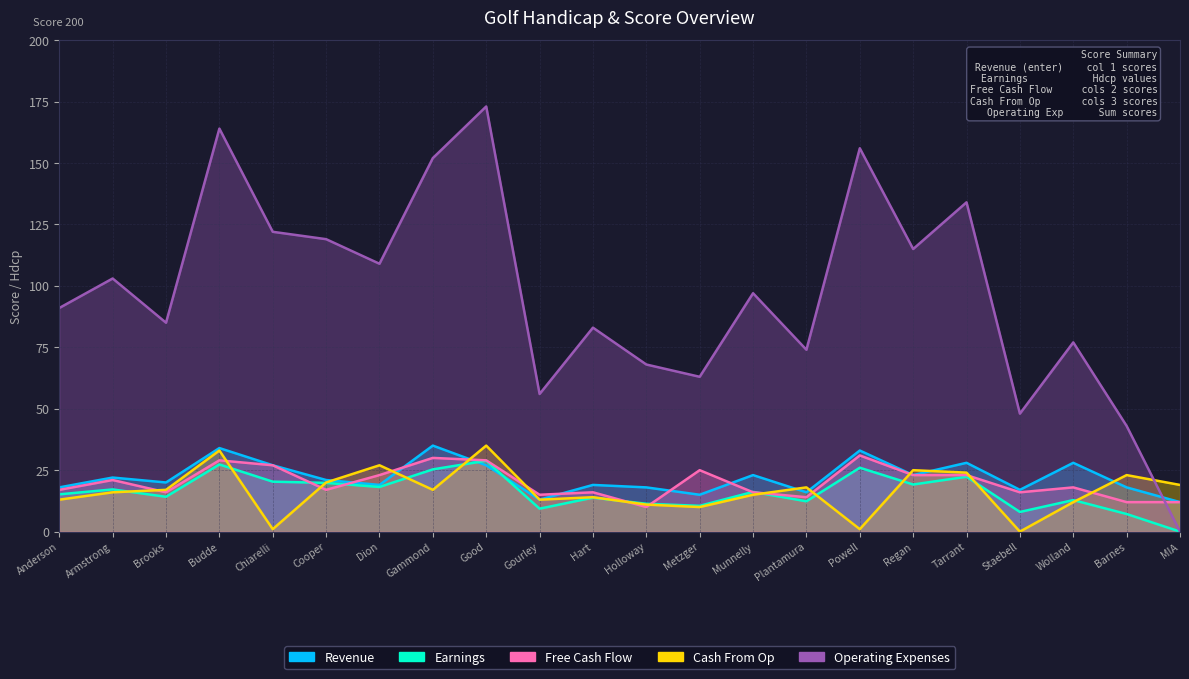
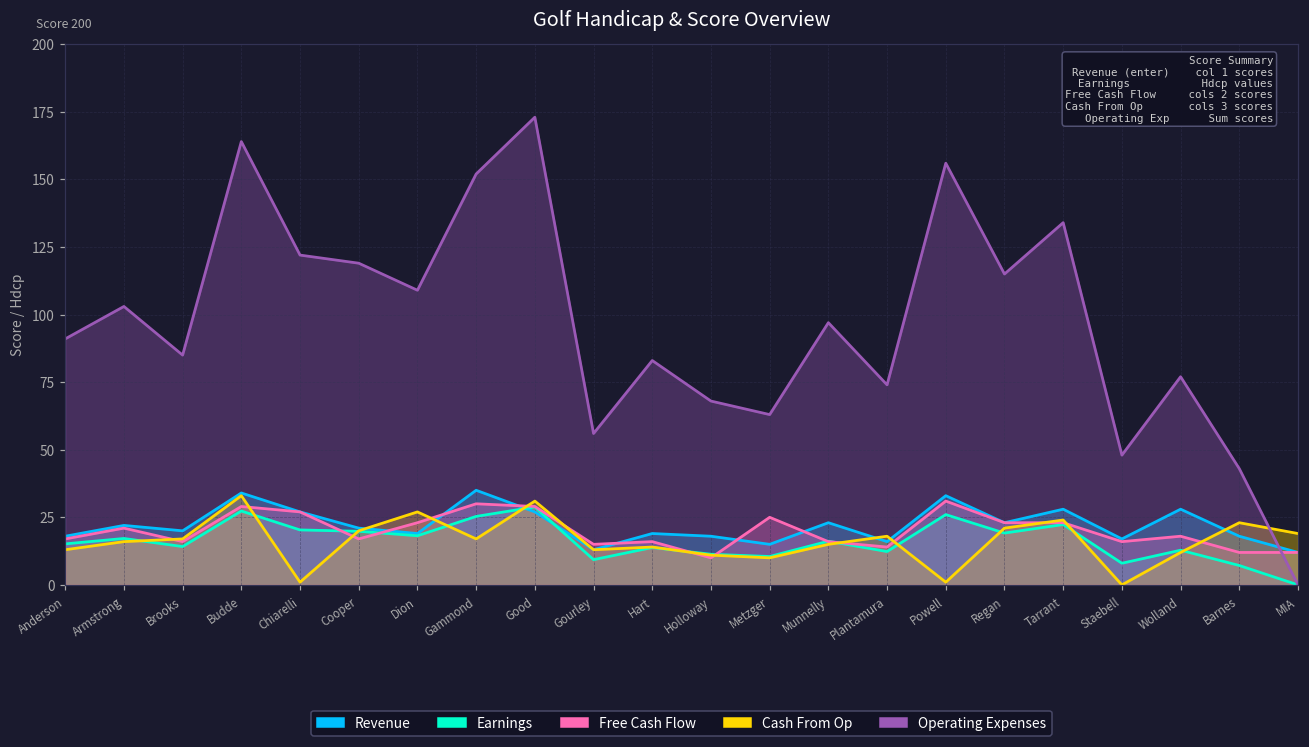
  {
    "Cash From Op": {
      "Anderson": 13,
      "Armstrong": 16,
      "Chiarelli": 1,
      "Dion": 27,
      "Gammond": 17,
-     "Good": 35,
+     "Good": 31,
      "Plantamura": 18,
      "Powell": 1,
-     "Regan": 25,
+     "Regan": 21,
      "Staebell": 0,
      "Barnes": 23,
      "MIA": 19
    }
  }
